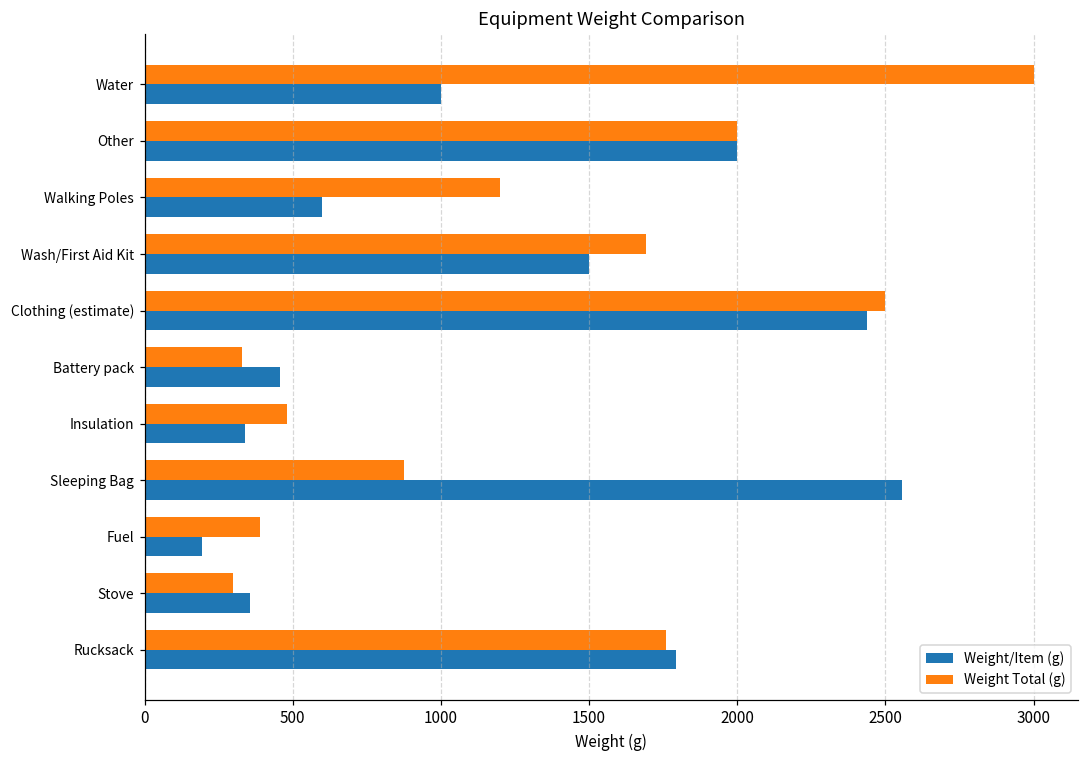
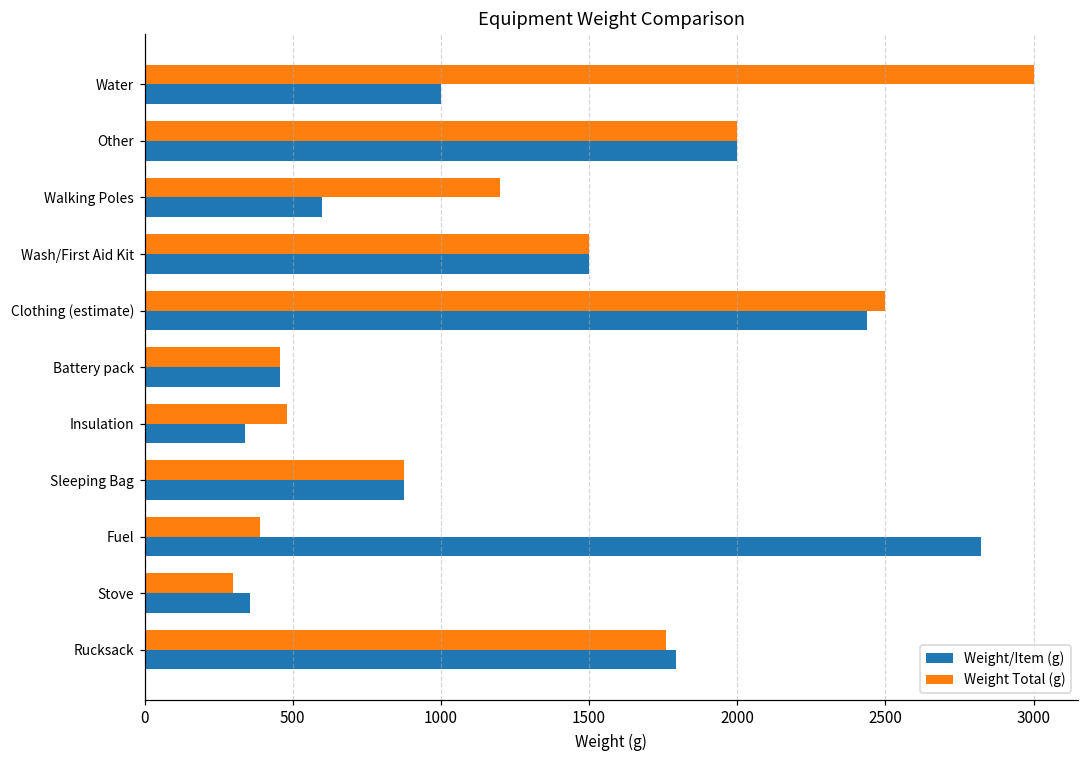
  {
    "Weight/Item (g)": {
      "Water": 1000,
      "Other": 2000,
      "Walking Poles": 600,
      "Wash/First Aid Kit": 1500,
      "Clothing (estimate)": 2440,
      "Battery pack": 460,
      "Insulation": 340,
-     "Sleeping Bag": 2560,
-     "Fuel": 190,
+     "Sleeping Bag": 880,
+     "Fuel": 2820,
      "Stove": 350,
      "Rucksack": 1790
    },
    "Weight Total (g)": {
      "Water": 3000,
      "Other": 2000,
      "Walking Poles": 1200,
-     "Wash/First Aid Kit": 1690,
+     "Wash/First Aid Kit": 1500,
      "Clothing (estimate)": 2500,
-     "Battery pack": 330,
+     "Battery pack": 460,
      "Insulation": 480,
      "Sleeping Bag": 880,
      "Fuel": 390,
      "Stove": 300,
      "Rucksack": 1760
    }
  }
